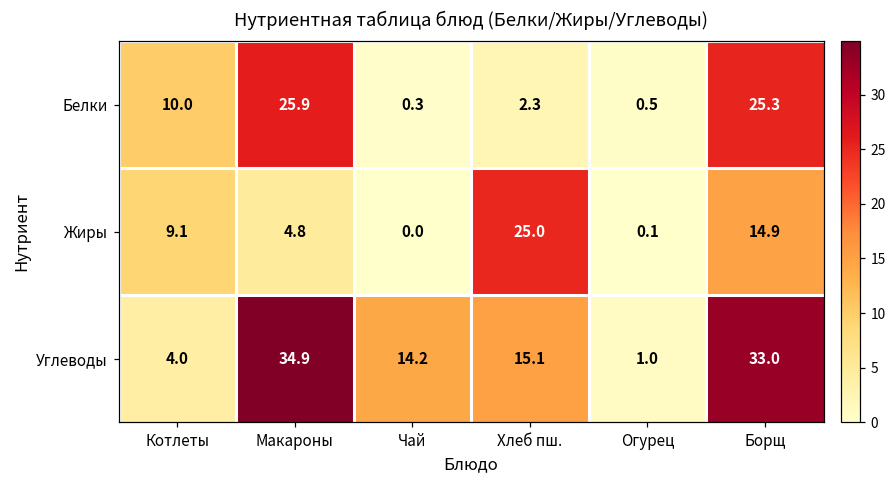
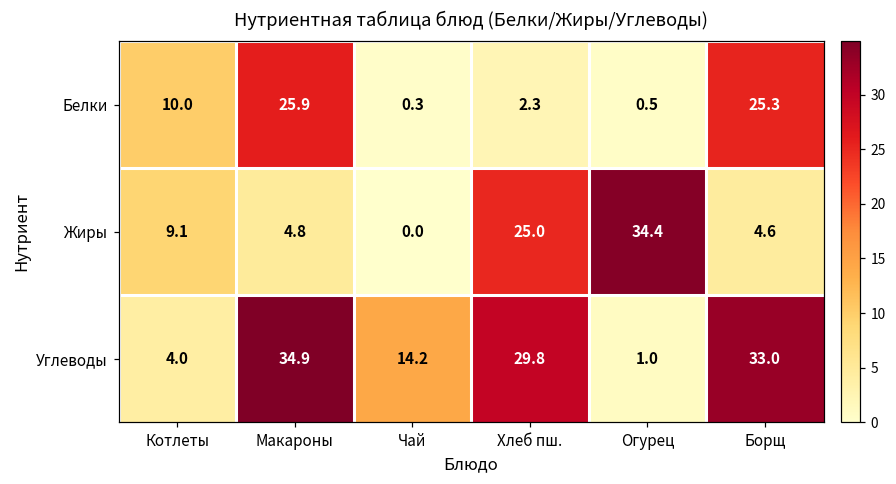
  {
    "Белки": {
      "Котлеты": 10.0,
      "Макароны": 25.9,
      "Чай": 0.3,
      "Хлеб пш.": 2.3,
      "Огурец": 0.5,
      "Борщ": 25.3
    },
    "Жиры": {
      "Котлеты": 9.1,
      "Макароны": 4.8,
      "Чай": 0.0,
      "Хлеб пш.": 25.0,
-     "Огурец": 0.1,
-     "Борщ": 14.9
+     "Огурец": 34.4,
+     "Борщ": 4.6
    },
    "Углеводы": {
      "Котлеты": 4.0,
      "Макароны": 34.9,
      "Чай": 14.2,
-     "Хлеб пш.": 15.1,
+     "Хлеб пш.": 29.8,
      "Огурец": 1.0,
      "Борщ": 33.0
    }
  }
